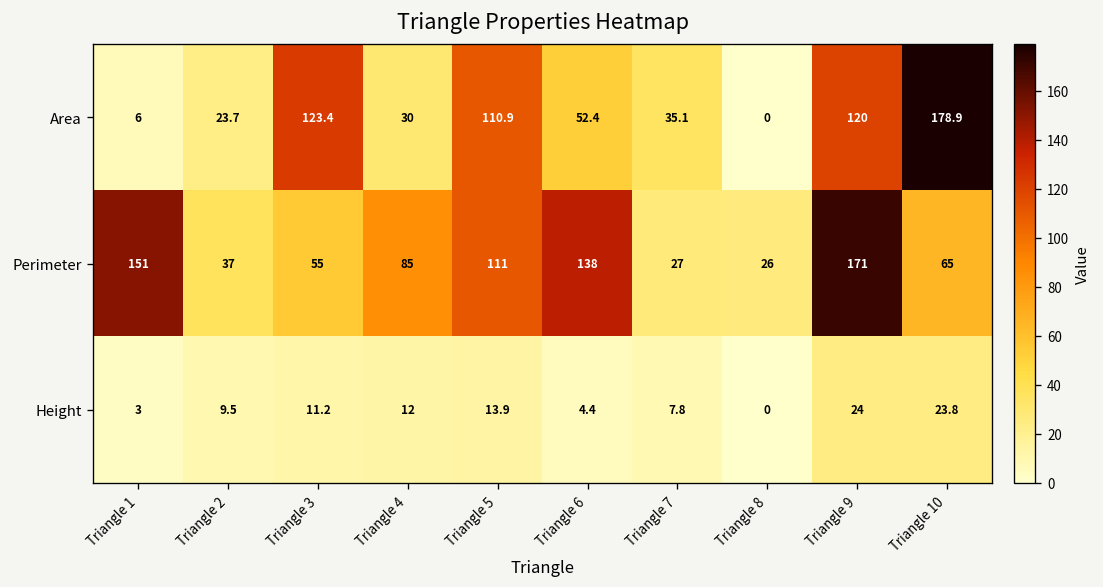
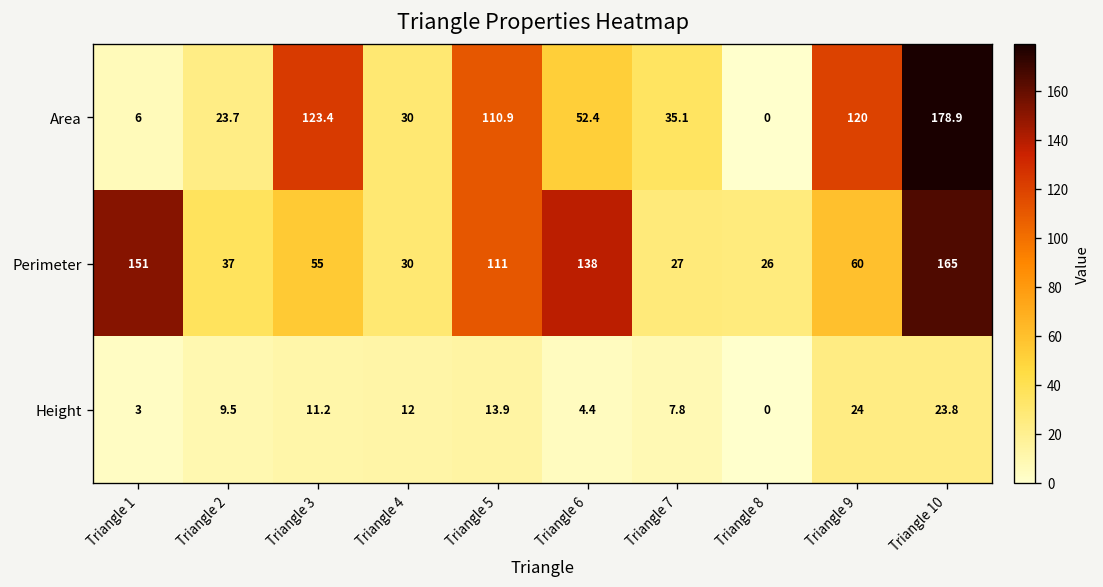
  {
    "Area": {
      "Triangle 1": 6,
      "Triangle 2": 23.7,
      "Triangle 3": 123.4,
      "Triangle 4": 30,
      "Triangle 5": 110.9,
      "Triangle 6": 52.4,
      "Triangle 7": 35.1,
      "Triangle 8": 0,
      "Triangle 9": 120,
      "Triangle 10": 178.9
    },
    "Perimeter": {
      "Triangle 1": 151,
      "Triangle 2": 37,
      "Triangle 3": 55,
-     "Triangle 4": 85,
+     "Triangle 4": 30,
      "Triangle 5": 111,
      "Triangle 6": 138,
      "Triangle 7": 27,
      "Triangle 8": 26,
-     "Triangle 9": 171,
-     "Triangle 10": 65
+     "Triangle 9": 60,
+     "Triangle 10": 165
    },
    "Height": {
      "Triangle 1": 3,
      "Triangle 2": 9.5,
      "Triangle 3": 11.2,
      "Triangle 4": 12,
      "Triangle 5": 13.9,
      "Triangle 6": 4.4,
      "Triangle 7": 7.8,
      "Triangle 8": 0,
      "Triangle 9": 24,
      "Triangle 10": 23.8
    }
  }
